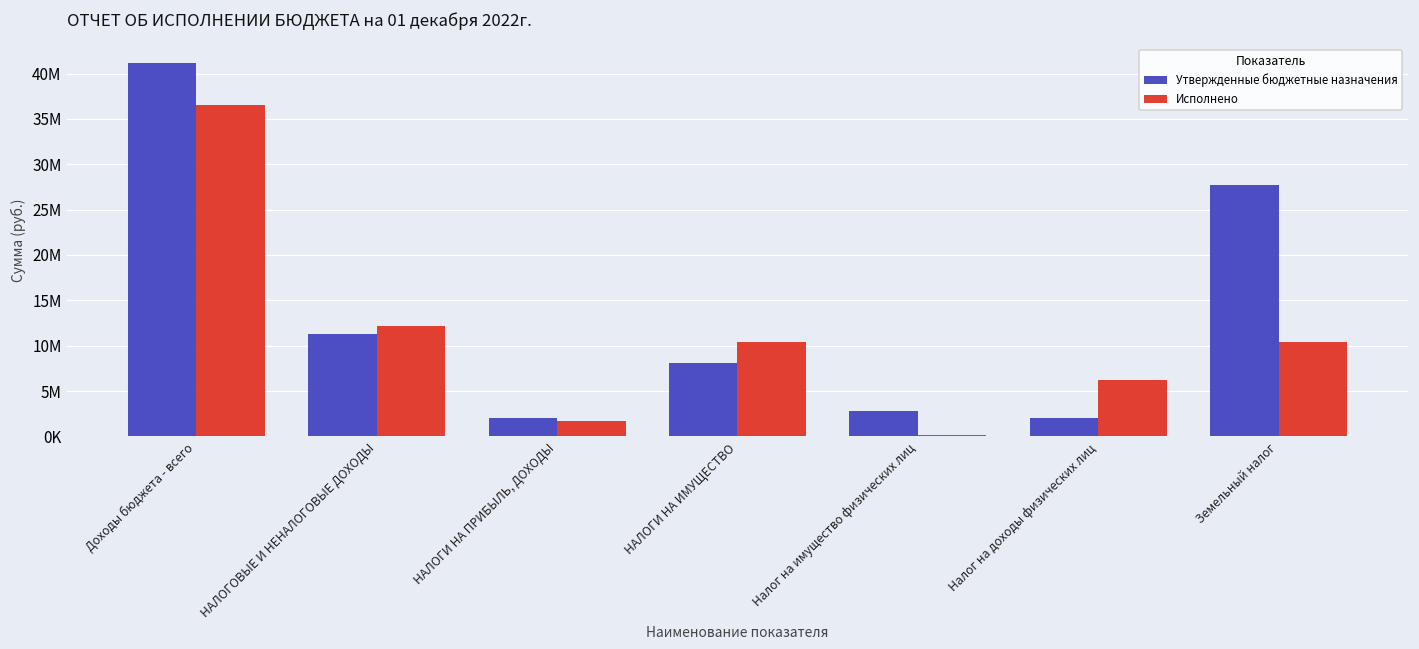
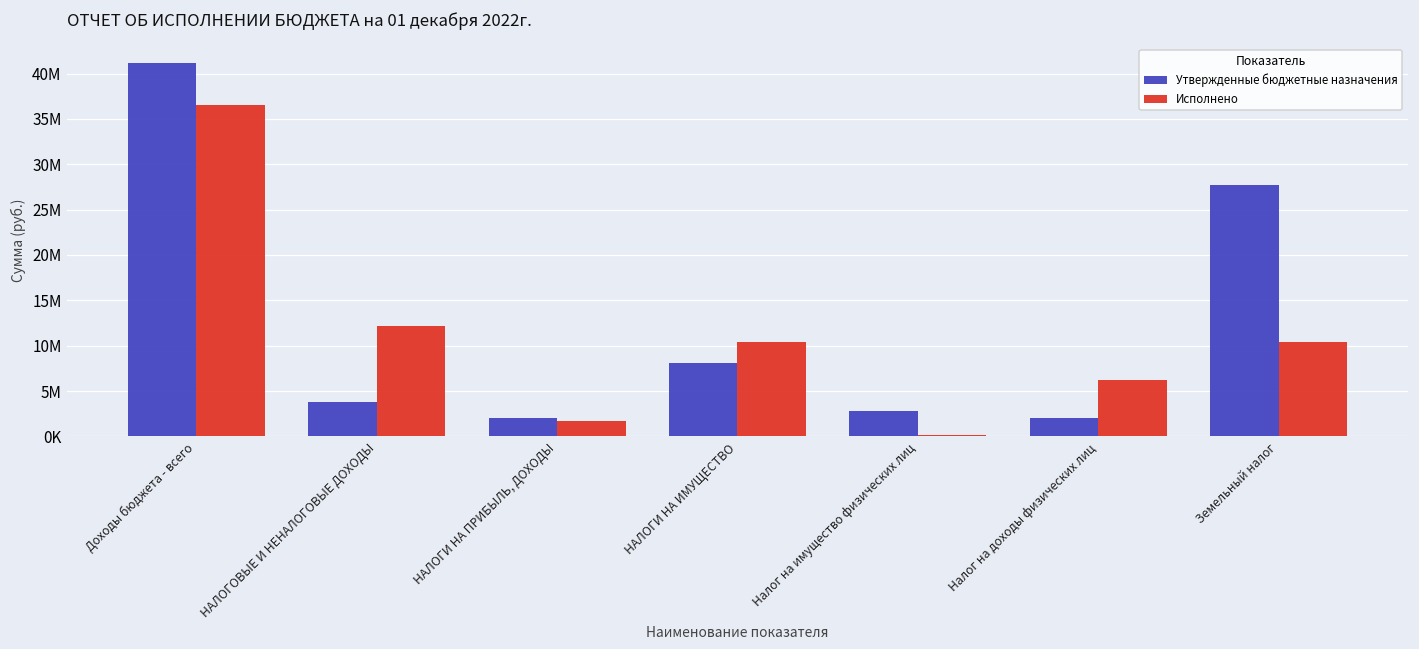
  {
    "Утвержденные бюджетные назначения": {
      "Доходы бюджета - всего": 41000000,
-     "НАЛОГОВЫЕ И НЕНАЛОГОВЫЕ ДОХОДЫ": 11000000,
+     "НАЛОГОВЫЕ И НЕНАЛОГОВЫЕ ДОХОДЫ": 4000000,
      "НАЛОГИ НА ПРИБЫЛЬ, ДОХОДЫ": 2000000,
      "НАЛОГИ НА ИМУЩЕСТВО": 8000000,
      "Налог на имущество физических лиц": 3000000,
      "Налог на доходы физических лиц": 2000000,
      "Земельный налог": 28000000
    },
    "Исполнено": {
      "Доходы бюджета - всего": 37000000,
      "НАЛОГОВЫЕ И НЕНАЛОГОВЫЕ ДОХОДЫ": 12000000,
      "НАЛОГИ НА ПРИБЫЛЬ, ДОХОДЫ": 2000000,
      "НАЛОГИ НА ИМУЩЕСТВО": 10000000,
      "Налог на доходы физических лиц": 6000000,
      "Земельный налог": 10000000
    }
  }
